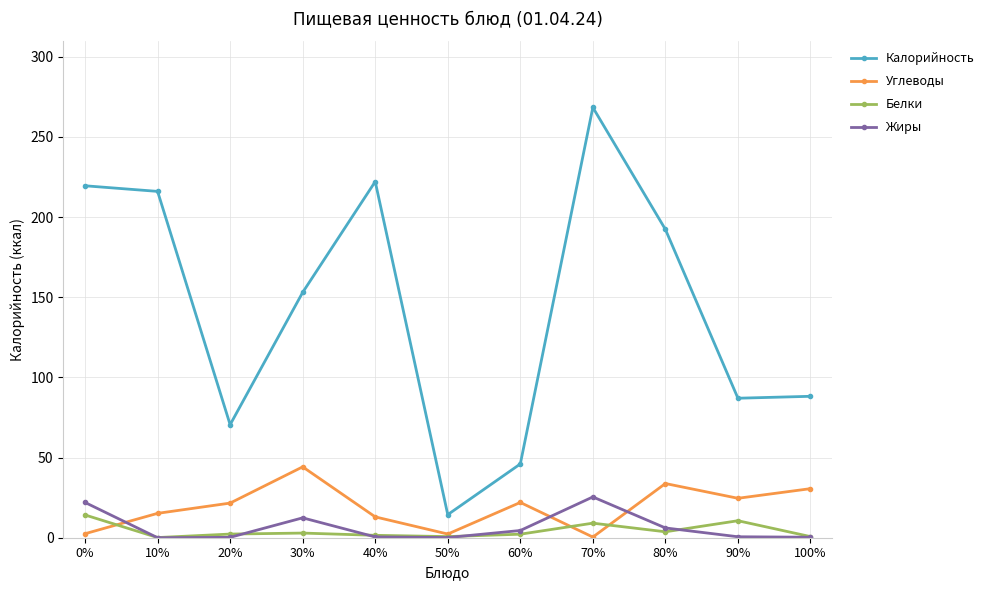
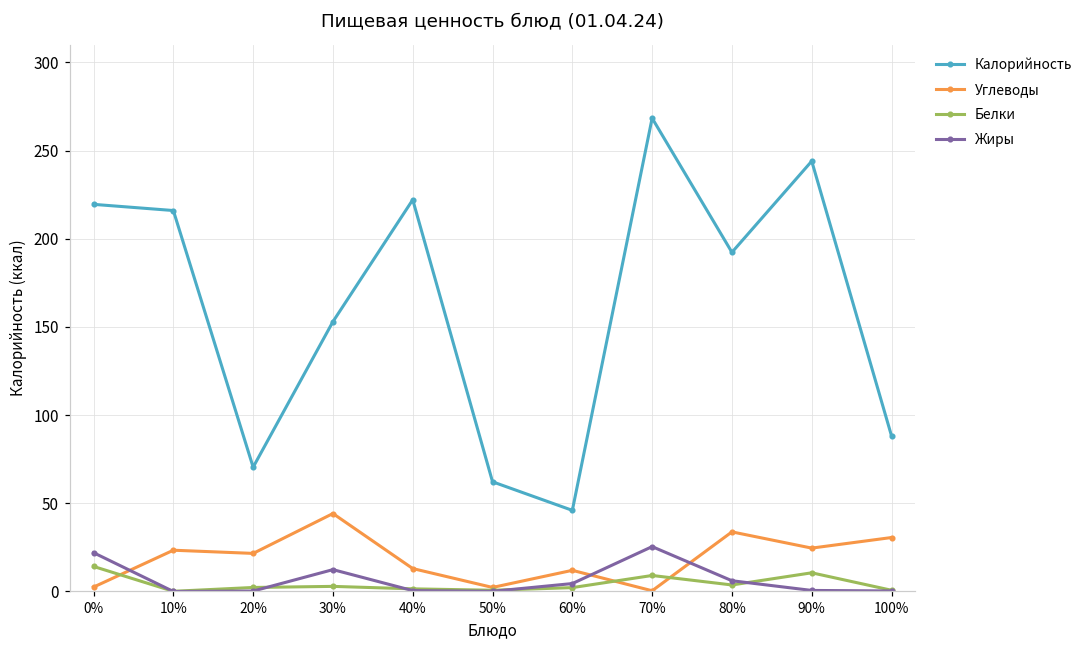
  {
    "Калорийность": {
      "0%": 220,
      "10%": 216,
      "20%": 71,
      "30%": 153,
      "40%": 222,
-     "50%": 14,
+     "50%": 62,
      "60%": 46,
      "70%": 268,
      "80%": 192,
-     "90%": 87,
+     "90%": 244,
      "100%": 88
    },
    "Углеводы": {
      "0%": 3,
-     "10%": 15,
+     "10%": 23,
      "20%": 22,
      "30%": 44,
      "40%": 13,
      "50%": 2,
-     "60%": 22,
+     "60%": 12,
      "70%": 0,
      "80%": 34,
      "90%": 25,
      "100%": 31
    },
    "Белки": {
      "0%": 14,
      "20%": 2,
      "30%": 3,
      "60%": 2,
      "70%": 9,
      "80%": 4,
      "90%": 11
    },
    "Жиры": {
      "0%": 22,
      "20%": 0,
      "30%": 12,
      "60%": 5,
      "70%": 25,
      "80%": 6,
      "90%": 1
    }
  }
